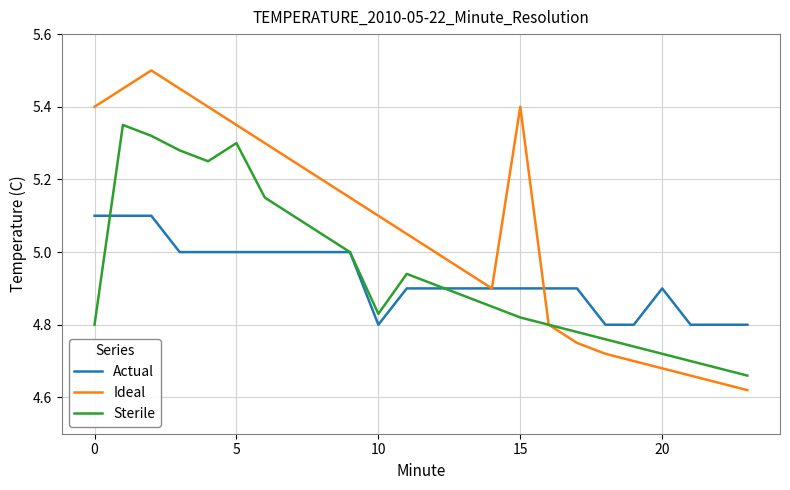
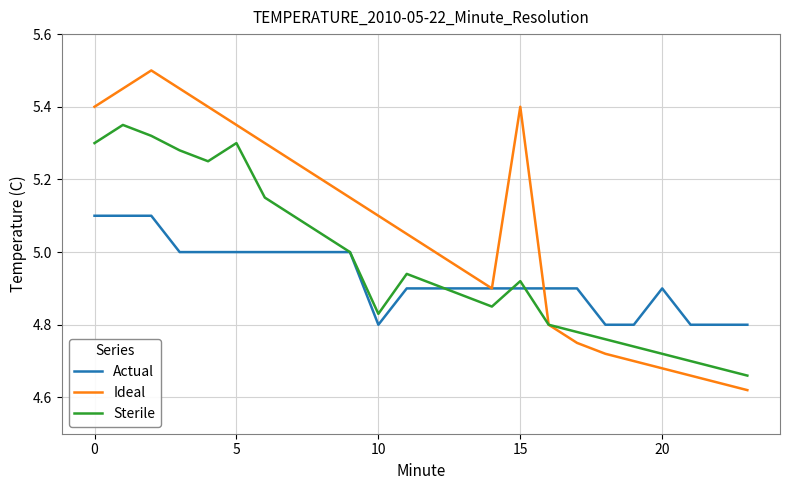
  {
    "Actual": {
      "0": 5.10,
      "5": 5.00,
      "10": 4.80,
      "15": 4.90,
      "20": 4.90
    },
    "Ideal": {
      "0": 5.40,
      "5": 5.35,
      "10": 5.10,
      "15": 5.40,
      "20": 4.68
    },
    "Sterile": {
-     "0": 4.8,
+     "0": 5.3,
      "5": 5.30,
      "10": 4.83,
-     "15": 4.82,
+     "15": 4.92,
      "20": 4.72
    }
  }
